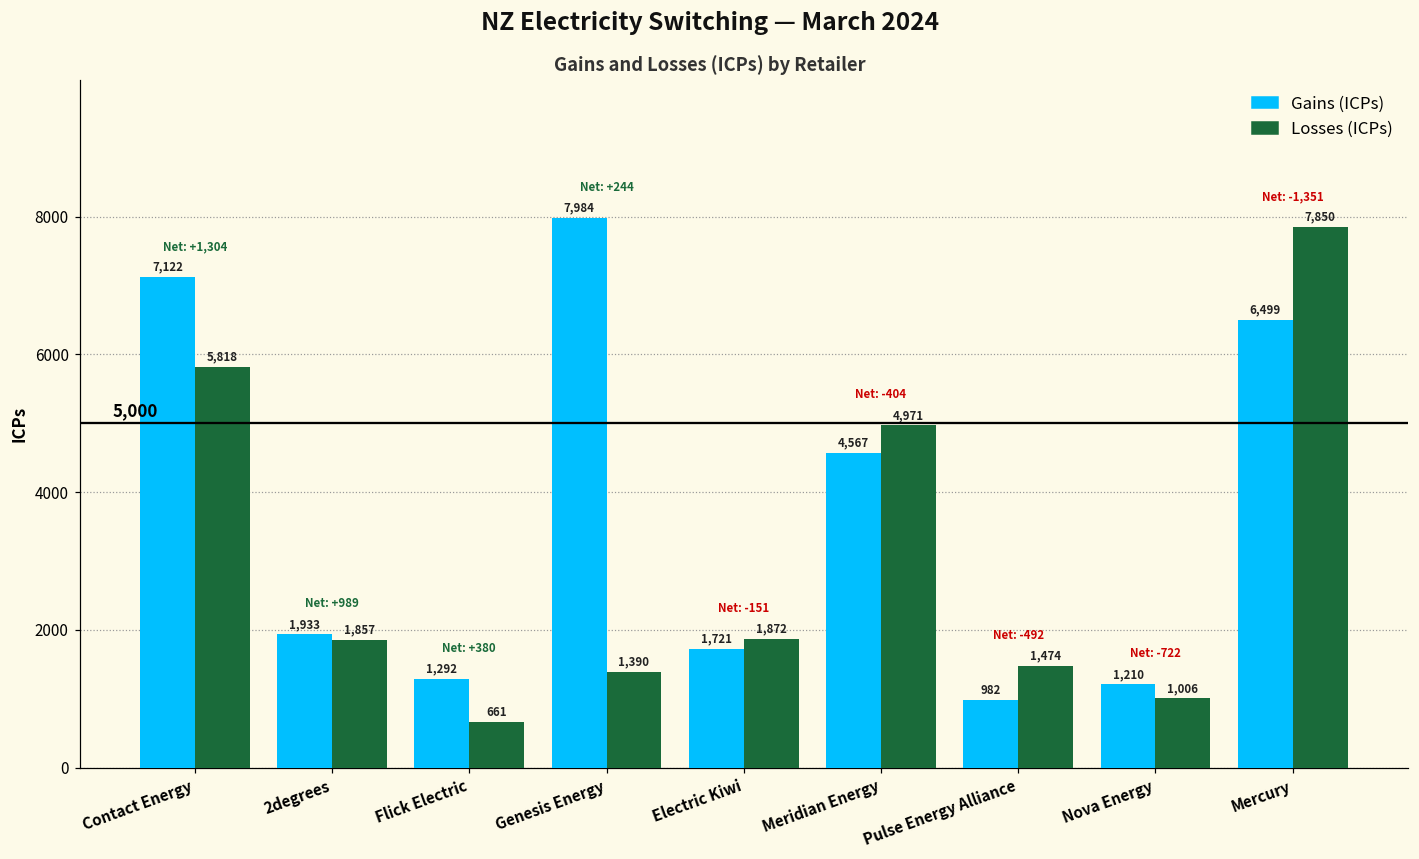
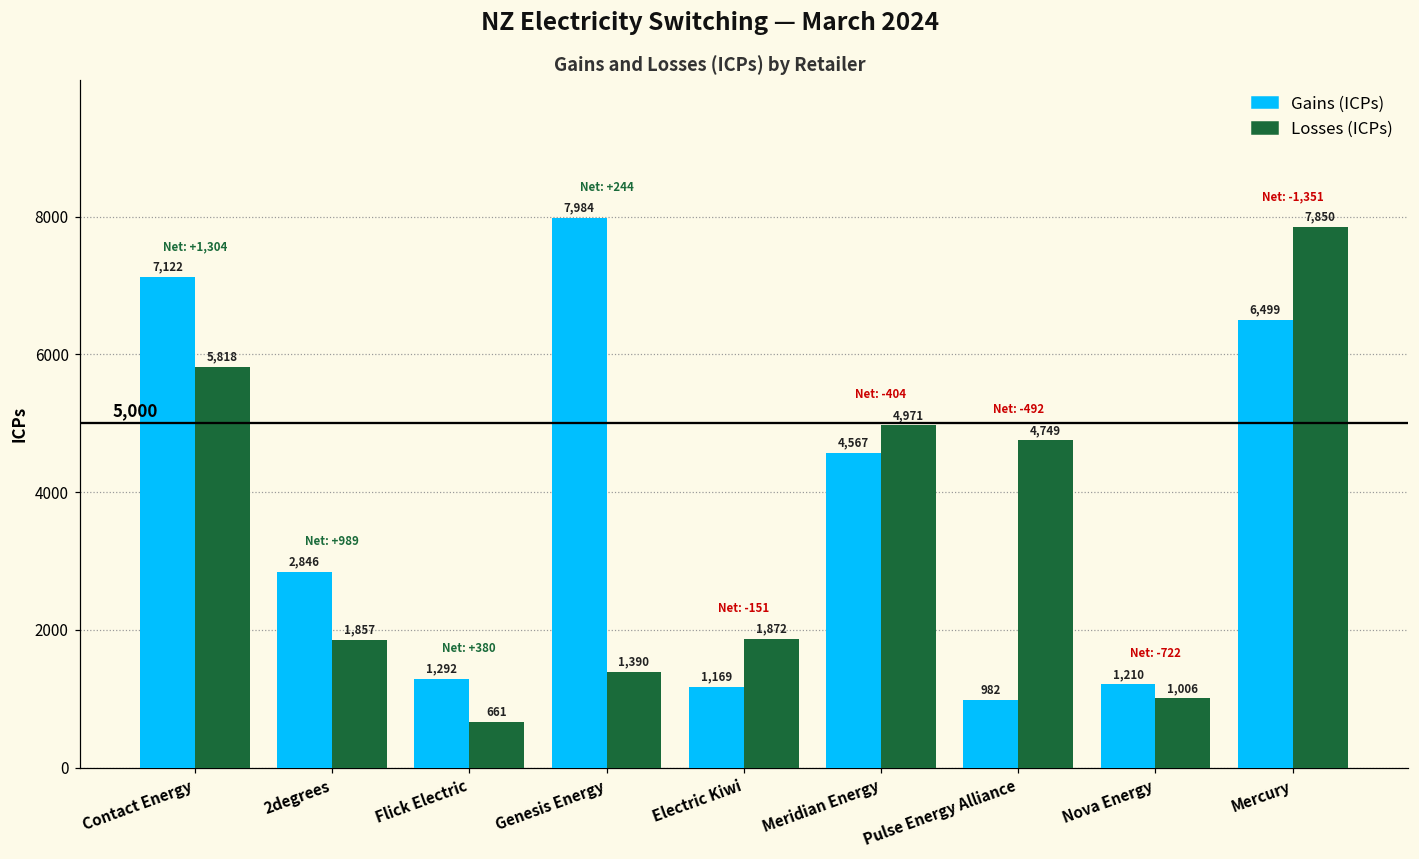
  {
    "Gains (ICPs)": {
      "Contact Energy": "7,122",
-     "2degrees": "1,933",
+     "2degrees": "2,846",
      "Flick Electric": "1,292",
      "Genesis Energy": "7,984",
-     "Electric Kiwi": "1,721",
+     "Electric Kiwi": "1,169",
      "Meridian Energy": "4,567",
      "Pulse Energy Alliance": "982",
      "Nova Energy": "1,210",
      "Mercury": "6,499"
    },
    "Losses (ICPs)": {
      "Contact Energy": "5,818",
      "2degrees": "1,857",
      "Flick Electric": "661",
      "Genesis Energy": "1,390",
      "Electric Kiwi": "1,872",
      "Meridian Energy": "4,971",
-     "Pulse Energy Alliance": "1,474",
+     "Pulse Energy Alliance": "4,749",
      "Nova Energy": "1,006",
      "Mercury": "7,850"
    }
  }
